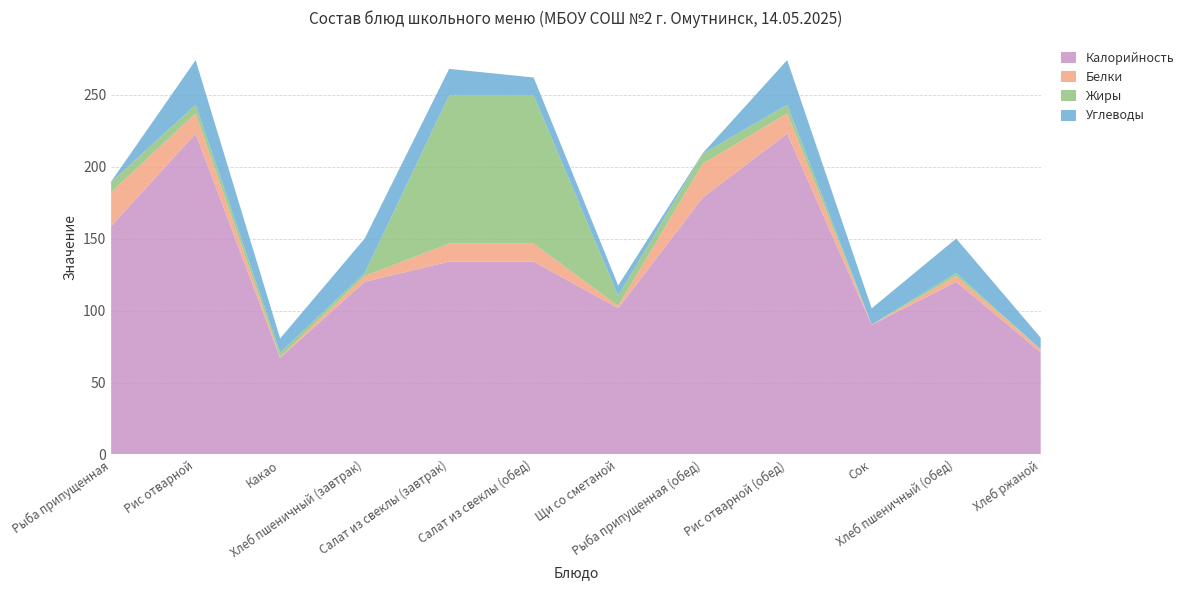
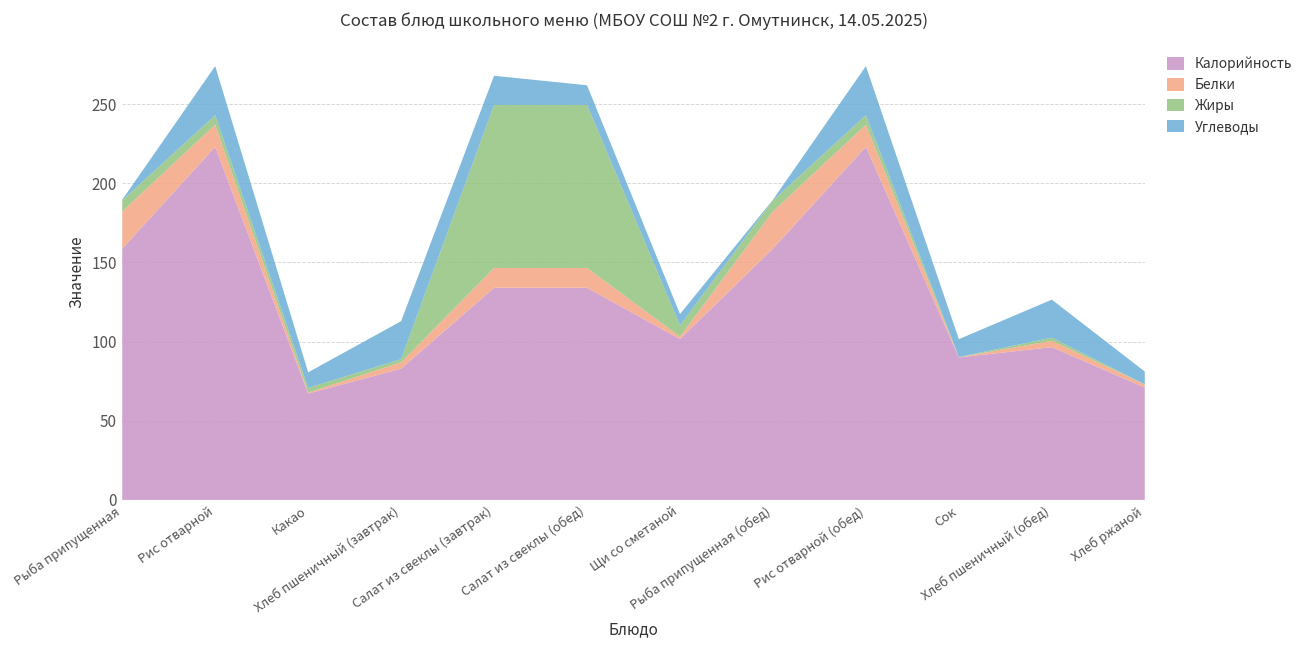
  {
    "Калорийность": {
      "Рыба припущенная": 159,
      "Рис отварной": 223,
-     "Хлеб пшеничный (завтрак)": 120,
+     "Хлеб пшеничный (завтрак)": 83,
      "Салат из свеклы (завтрак)": 134,
      "Салат из свеклы (обед)": 134,
-     "Рыба припущенная (обед)": 178,
+     "Рыба припущенная (обед)": 159,
      "Рис отварной (обед)": 223,
-     "Хлеб пшеничный (обед)": 120,
+     "Хлеб пшеничный (обед)": 97,
      "Хлеб ржаной": 71
    },
    "Белки": {
      "Рыба припущенная": 24,
      "Рис отварной": 14,
      "Хлеб пшеничный (завтрак)": 4,
      "Салат из свеклы (завтрак)": 13,
      "Салат из свеклы (обед)": 13,
      "Рыба припущенная (обед)": 24,
      "Рис отварной (обед)": 14,
      "Хлеб пшеничный (обед)": 4
    },
    "Жиры": {
      "Рис отварной": 6,
      "Какао": 3,
      "Хлеб пшеничный (завтрак)": 2,
      "Салат из свеклы (завтрак)": 103,
      "Салат из свеклы (обед)": 103,
      "Щи со сметаной": 7,
      "Рис отварной (обед)": 6,
      "Хлеб пшеничный (обед)": 2
    },
    "Углеводы": {
      "Рис отварной": 31,
      "Какао": 10,
      "Хлеб пшеничный (завтрак)": 24,
      "Салат из свеклы (завтрак)": 18,
      "Салат из свеклы (обед)": 12,
      "Щи со сметаной": 7,
      "Рис отварной (обед)": 31,
      "Сок": 11,
      "Хлеб пшеничный (обед)": 24,
      "Хлеб ржаной": 8
    }
  }
